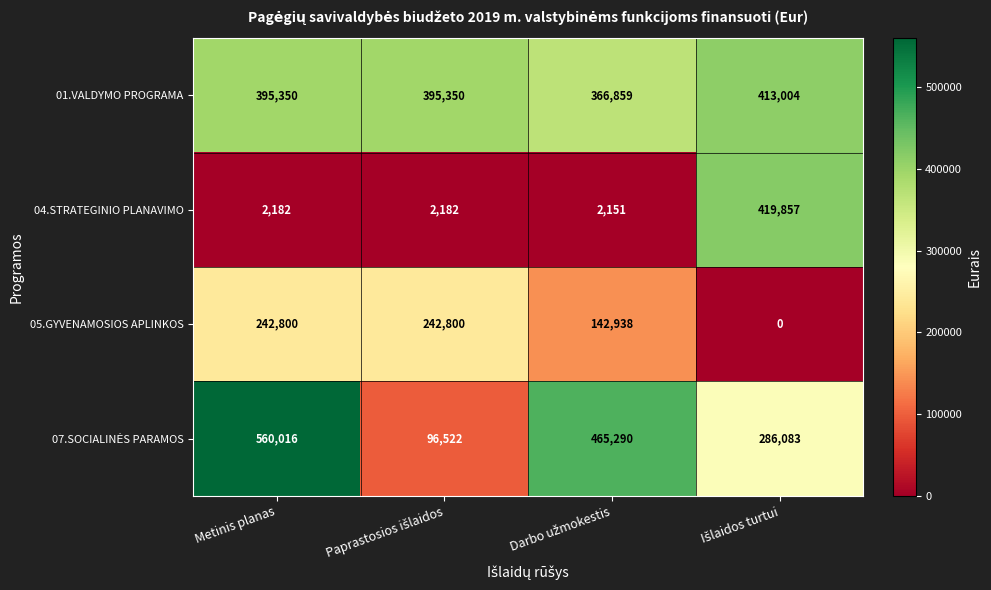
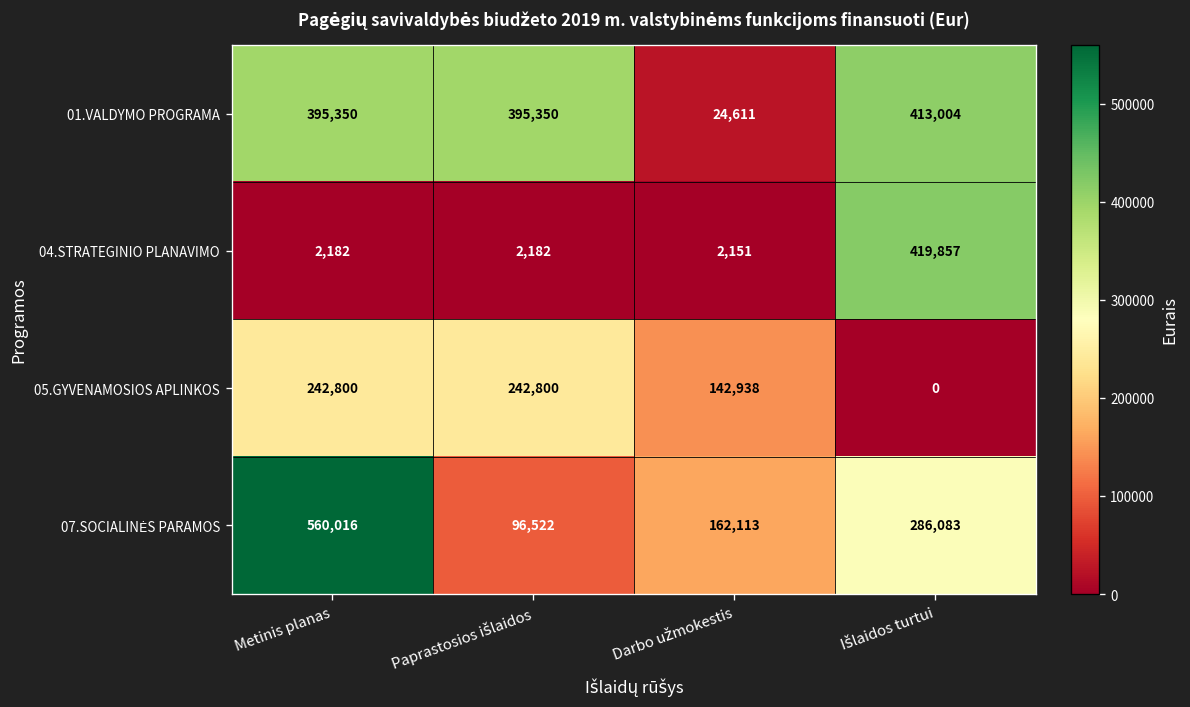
  {
    "01.VALDYMO PROGRAMA": {
      "Metinis planas": "395,350",
      "Paprastosios išlaidos": "395,350",
-     "Darbo užmokestis": "366,859",
+     "Darbo užmokestis": "24,611",
      "Išlaidos turtui": "413,004"
    },
    "04.STRATEGINIO PLANAVIMO": {
      "Metinis planas": "2,182",
      "Paprastosios išlaidos": "2,182",
      "Darbo užmokestis": "2,151",
      "Išlaidos turtui": "419,857"
    },
    "05.GYVENAMOSIOS APLINKOS": {
      "Metinis planas": "242,800",
      "Paprastosios išlaidos": "242,800",
      "Darbo užmokestis": "142,938",
      "Išlaidos turtui": "0"
    },
    "07.SOCIALINĖS PARAMOS": {
      "Metinis planas": "560,016",
      "Paprastosios išlaidos": "96,522",
-     "Darbo užmokestis": "465,290",
+     "Darbo užmokestis": "162,113",
      "Išlaidos turtui": "286,083"
    }
  }
